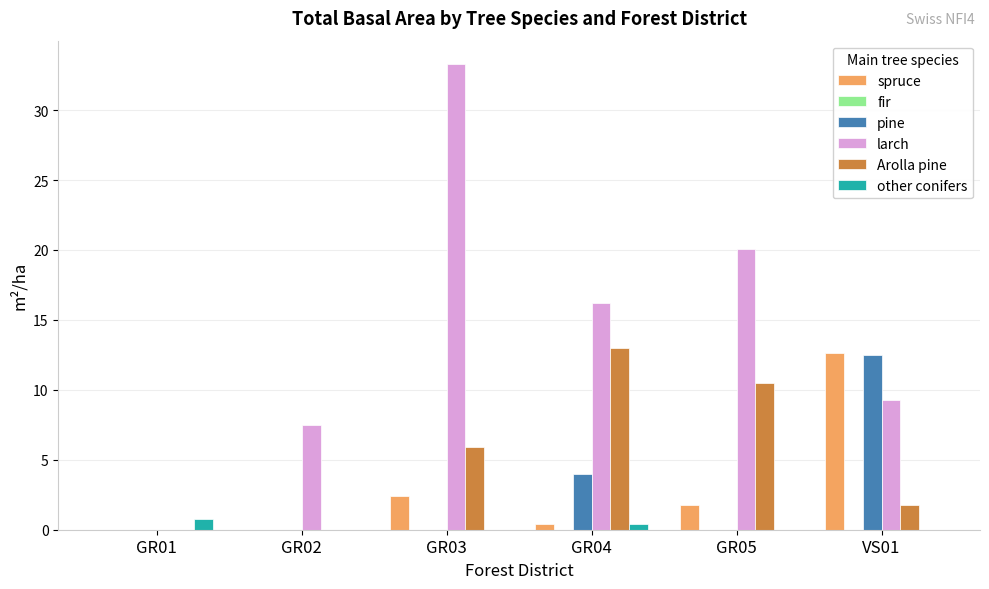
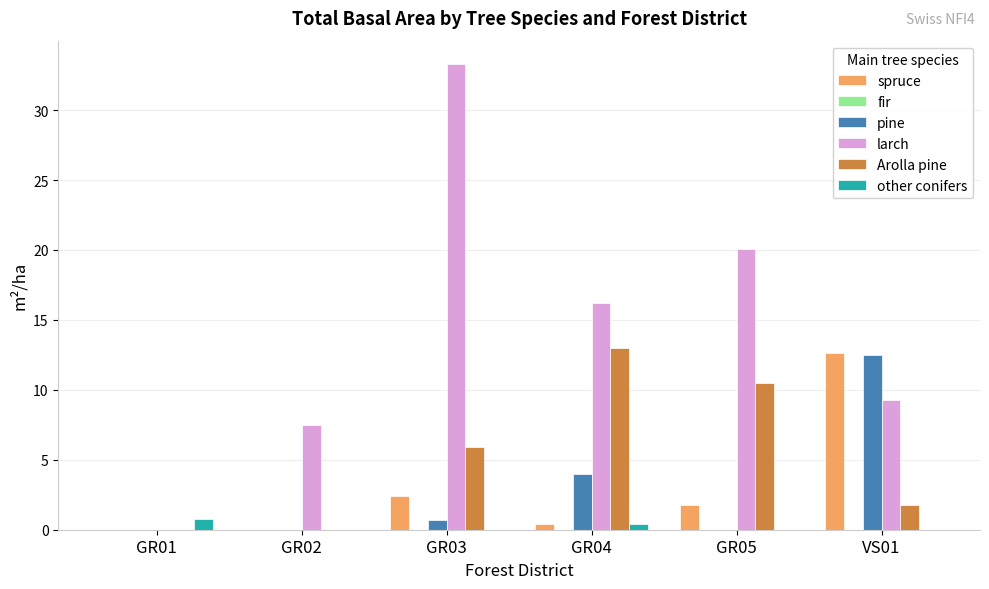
  {
    "fir": {
      "GR01": 0.0,
      "GR02": 0.0,
      "GR03": 0.0,
      "GR04": 0.0,
      "GR05": 0.0,
      "VS01": 0.0
    },
    "pine": {
      "GR01": 0.0,
      "GR02": 0.0,
-     "GR03": 0.0,
+     "GR03": 0.7,
      "GR04": 4.0,
      "GR05": 0.0,
      "VS01": 12.5
    },
    "larch": {
      "GR01": 0.0,
      "GR02": 7.5,
      "GR03": 33.3,
      "GR04": 16.2,
      "GR05": 20.1,
      "VS01": 9.3
    },
    "other conifers": {
      "GR01": 0.8,
      "GR02": 0.0,
      "GR03": 0.0,
      "GR04": 0.4,
      "GR05": 0.0,
      "VS01": 0.0
    }
  }
